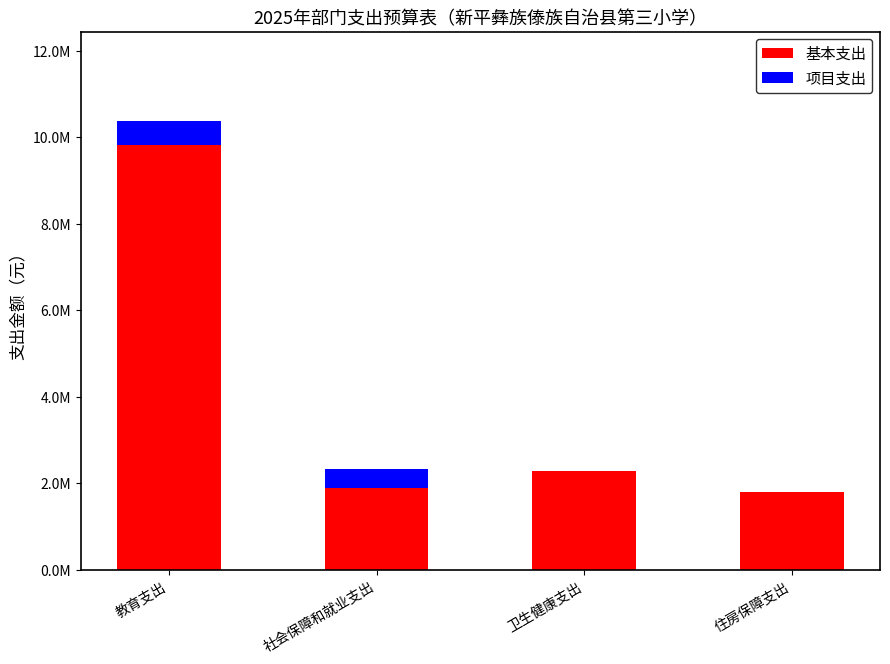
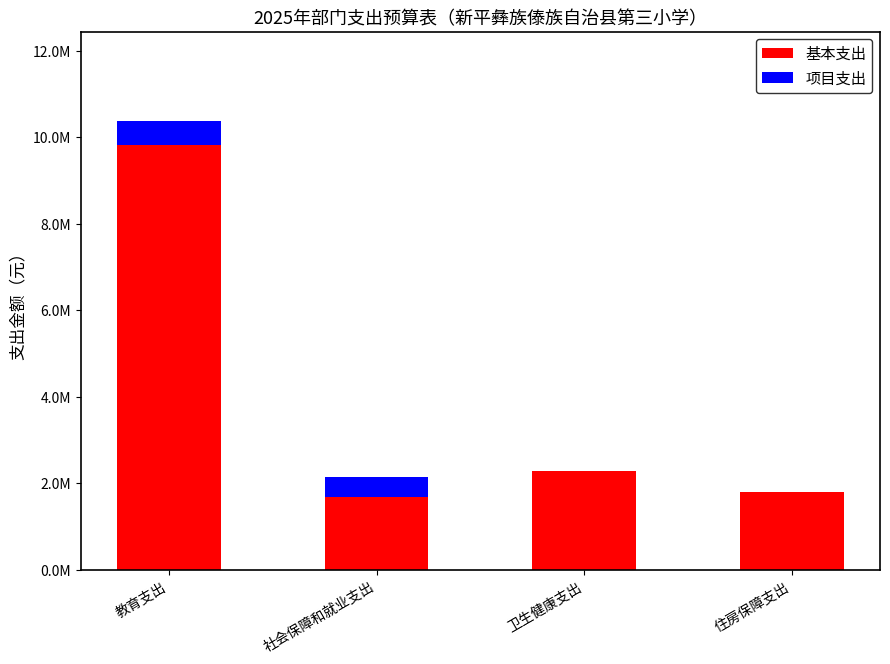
  {
    "基本支出": {
      "教育支出": 9800000,
-     "社会保障和就业支出": 1900000,
+     "社会保障和就业支出": 1700000,
      "卫生健康支出": 2300000,
      "住房保障支出": 1800000
    },
    "项目支出": {
      "教育支出": 600000,
      "社会保障和就业支出": 500000,
      "卫生健康支出": 0,
      "住房保障支出": 0
    }
  }
